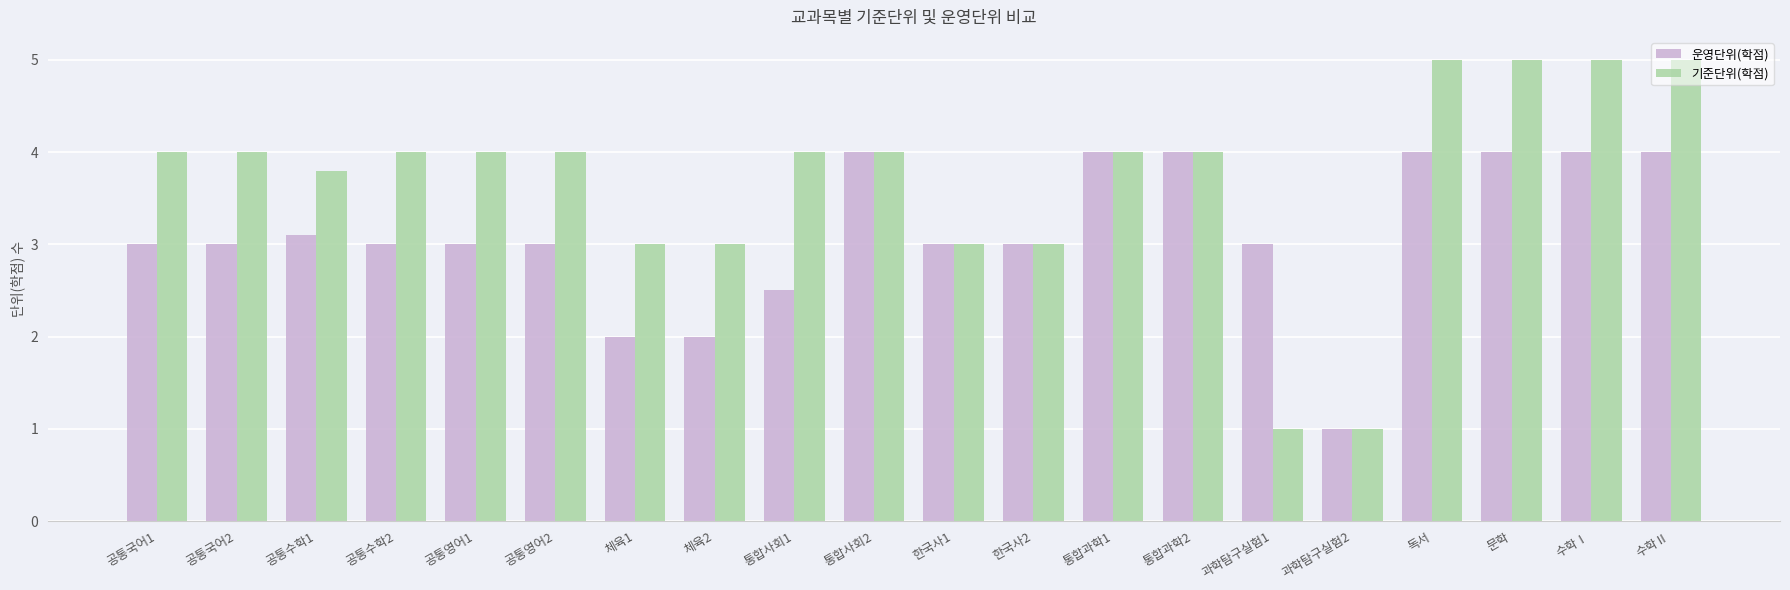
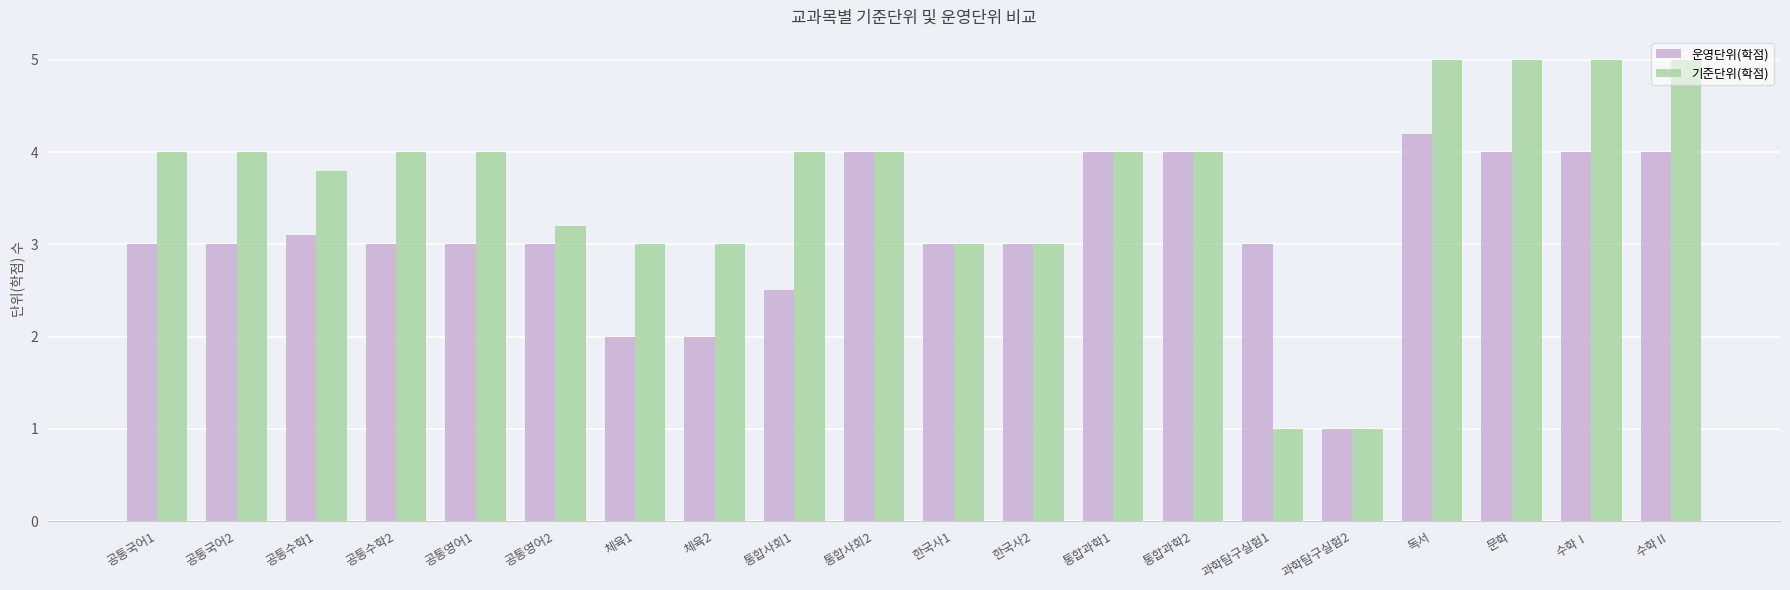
  {
    "운영단위(학점)": {
      "공통국어1": 3.0,
      "공통국어2": 3.0,
      "공통수학1": 3.1,
      "공통수학2": 3.0,
      "공통영어1": 3.0,
      "공통영어2": 3.0,
      "체육1": 2.0,
      "체육2": 2.0,
      "통합사회1": 2.5,
      "통합사회2": 4.0,
      "한국사1": 3.0,
      "한국사2": 3.0,
      "통합과학1": 4.0,
      "통합과학2": 4.0,
      "과학탐구실험1": 3.0,
      "과학탐구실험2": 1.0,
-     "독서": 4.0,
+     "독서": 4.2,
      "문학": 4.0,
      "수학Ⅰ": 4.0,
      "수학Ⅱ": 4.0
    },
    "기준단위(학점)": {
      "공통국어1": 4.0,
      "공통국어2": 4.0,
      "공통수학1": 3.8,
      "공통수학2": 4.0,
      "공통영어1": 4.0,
-     "공통영어2": 4.0,
+     "공통영어2": 3.2,
      "체육1": 3.0,
      "체육2": 3.0,
      "통합사회1": 4.0,
      "통합사회2": 4.0,
      "한국사1": 3.0,
      "한국사2": 3.0,
      "통합과학1": 4.0,
      "통합과학2": 4.0,
      "과학탐구실험1": 1.0,
      "과학탐구실험2": 1.0,
      "독서": 5.0,
      "문학": 5.0,
      "수학Ⅰ": 5.0
    }
  }
